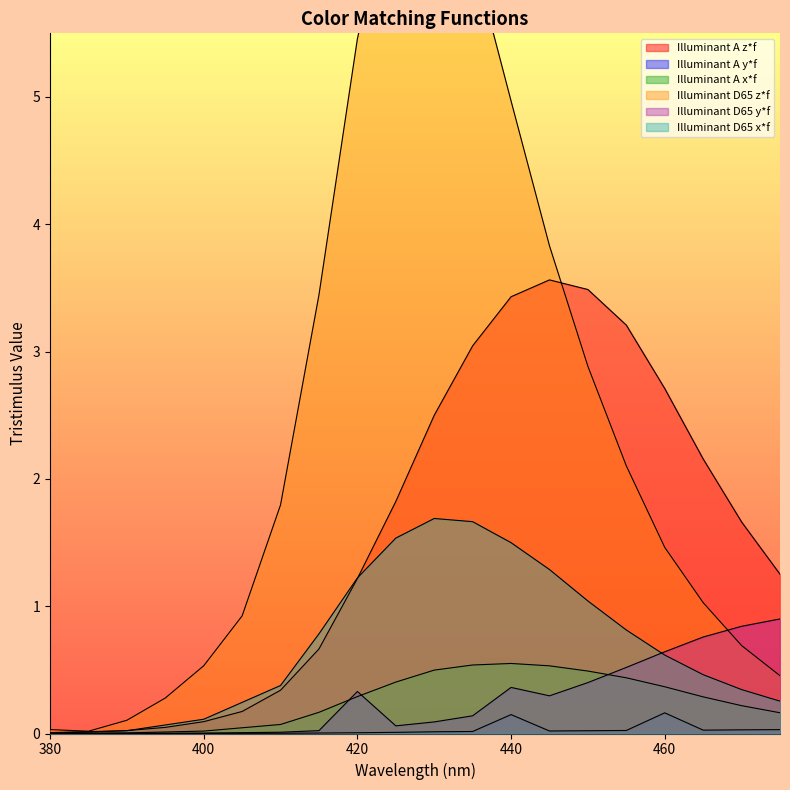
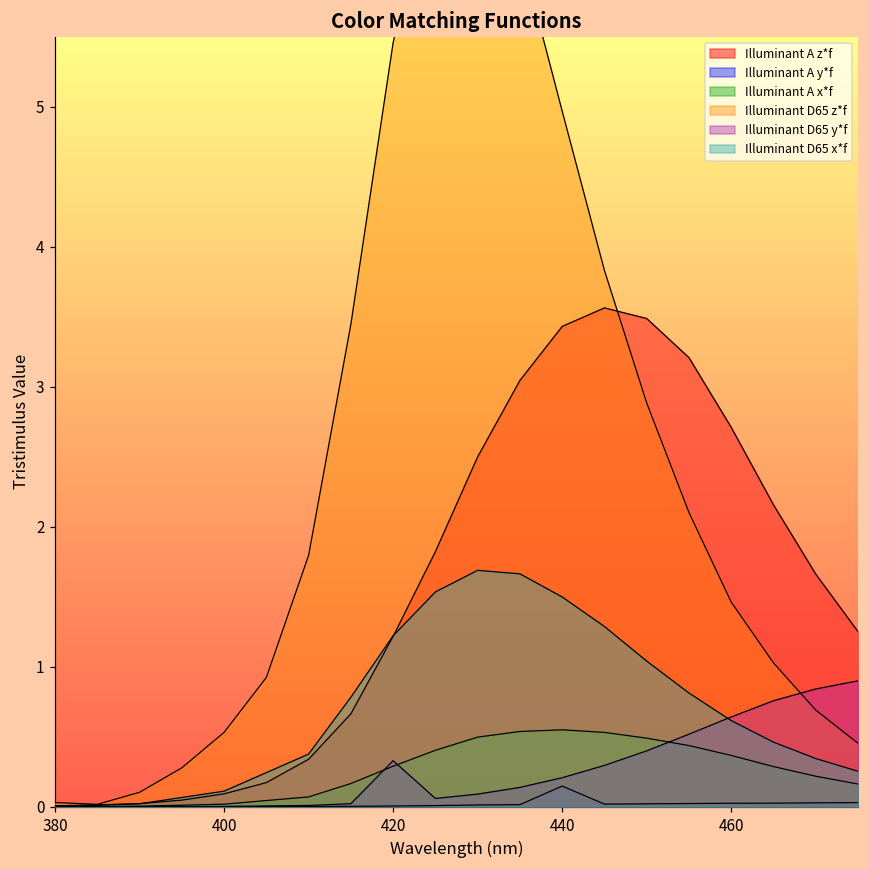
  {
    "Illuminant A z*f": {
      "440": 3.43,
      "460": 2.71
    },
    "Illuminant A y*f": {
      "420": 0.01,
      "440": 0.15,
-     "460": 0.16
+     "460": 0.03
    },
    "Illuminant A x*f": {
      "420": 0.29,
      "440": 0.55,
      "460": 0.37
    },
    "Illuminant D65 z*f": {
      "380": 0.03,
      "400": 0.53,
      "420": 5.46,
      "440": 4.97,
      "460": 1.46
    },
    "Illuminant D65 y*f": {
      "420": 0.33,
-     "440": 0.36,
+     "440": 0.21,
      "460": 0.64
    },
    "Illuminant D65 x*f": {
      "440": 1.50,
      "460": 0.62
    }
  }
